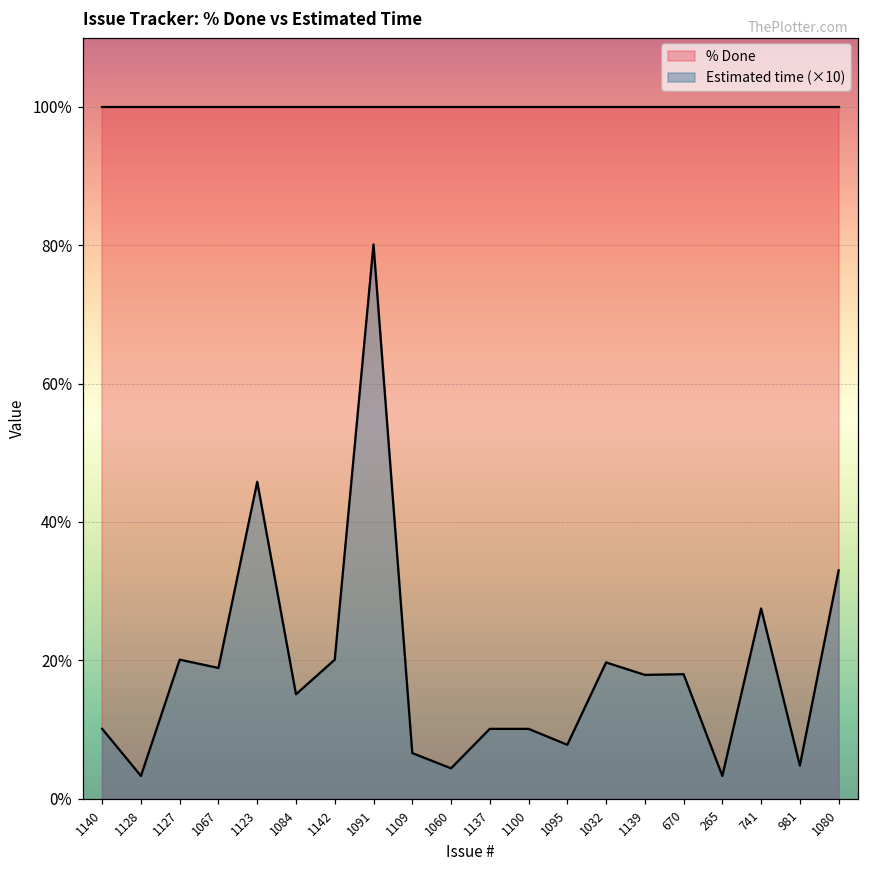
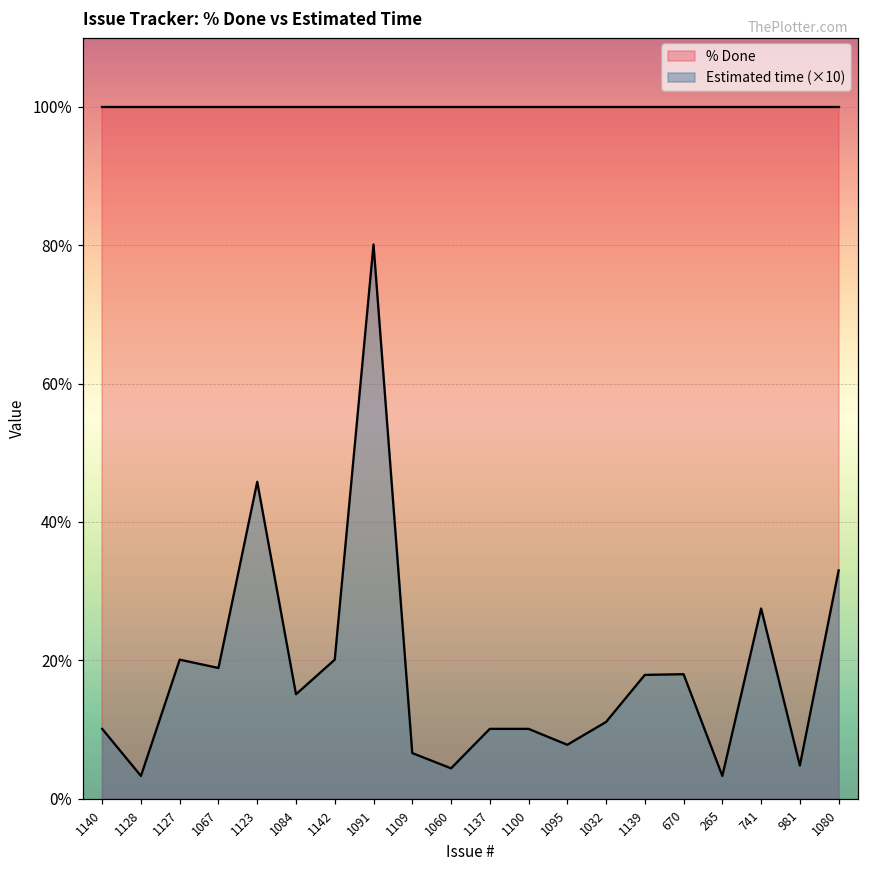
  {
    "% Done": {
      "1140": "100%",
      "1128": "100%",
      "1127": "100%",
      "1067": "100%",
      "1123": "100%",
      "1084": "100%",
      "1142": "100%",
      "1091": "100%",
      "1109": "100%",
      "1060": "100%",
      "1137": "100%",
      "1100": "100%",
      "1095": "100%",
      "1032": "100%",
      "1139": "100%",
      "670": "100%",
      "265": "100%",
      "741": "100%",
      "981": "100%",
      "1080": "100%"
    },
    "Estimated time (×10)": {
      "1140": "10%",
      "1128": "3%",
      "1127": "20%",
      "1067": "19%",
      "1123": "46%",
      "1084": "15%",
      "1142": "20%",
      "1091": "80%",
      "1109": "7%",
      "1060": "4%",
      "1137": "10%",
      "1100": "10%",
      "1095": "8%",
-     "1032": "20%",
+     "1032": "11%",
      "1139": "18%",
      "670": "18%",
      "265": "3%",
      "741": "28%",
      "981": "5%",
      "1080": "33%"
    }
  }
